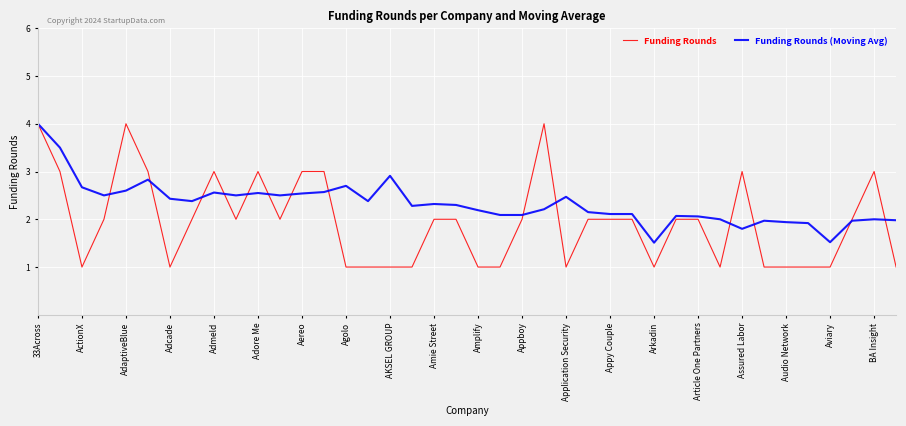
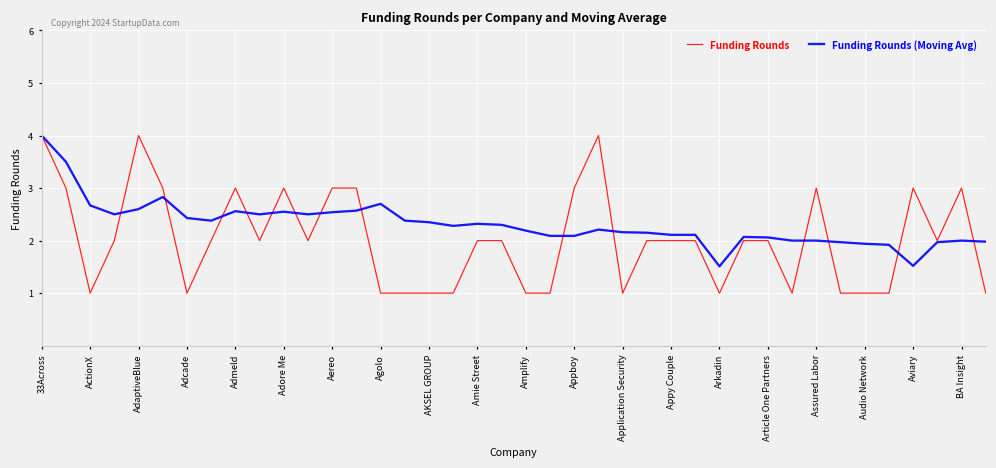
  {
    "Funding Rounds": {
      "ActionX": 1,
      "AdaptiveBlue": 4,
      "Adcade": 1,
      "Admeld": 3,
      "Adore Me": 3,
      "Aereo": 3,
      "Agolo": 1,
      "AKSEL GROUP": 1,
      "Amie Street": 2,
      "Amplify": 1,
-     "Appboy": 2,
+     "Appboy": 3,
      "Application Security": 1,
      "Appy Couple": 2,
      "Arkadin": 1,
      "Article One Partners": 2,
      "Assured Labor": 3,
      "Audio Network": 1,
-     "Aviary": 1,
+     "Aviary": 3,
      "BA Insight": 3
    },
    "Funding Rounds (Moving Avg)": {
      "ActionX": 2.7,
      "AdaptiveBlue": 2.6,
      "Adcade": 2.4,
      "Admeld": 2.6,
      "Adore Me": 2.6,
      "Aereo": 2.5,
      "Agolo": 2.7,
-     "AKSEL GROUP": 2.9,
+     "AKSEL GROUP": 2.4,
      "Amie Street": 2.3,
      "Amplify": 2.2,
      "Appboy": 2.1,
-     "Application Security": 2.5,
+     "Application Security": 2.2,
      "Appy Couple": 2.1,
      "Arkadin": 1.5,
      "Article One Partners": 2.1,
-     "Assured Labor": 1.8,
+     "Assured Labor": 2.0,
      "Audio Network": 1.9,
      "Aviary": 1.5,
      "BA Insight": 2.0
    }
  }
